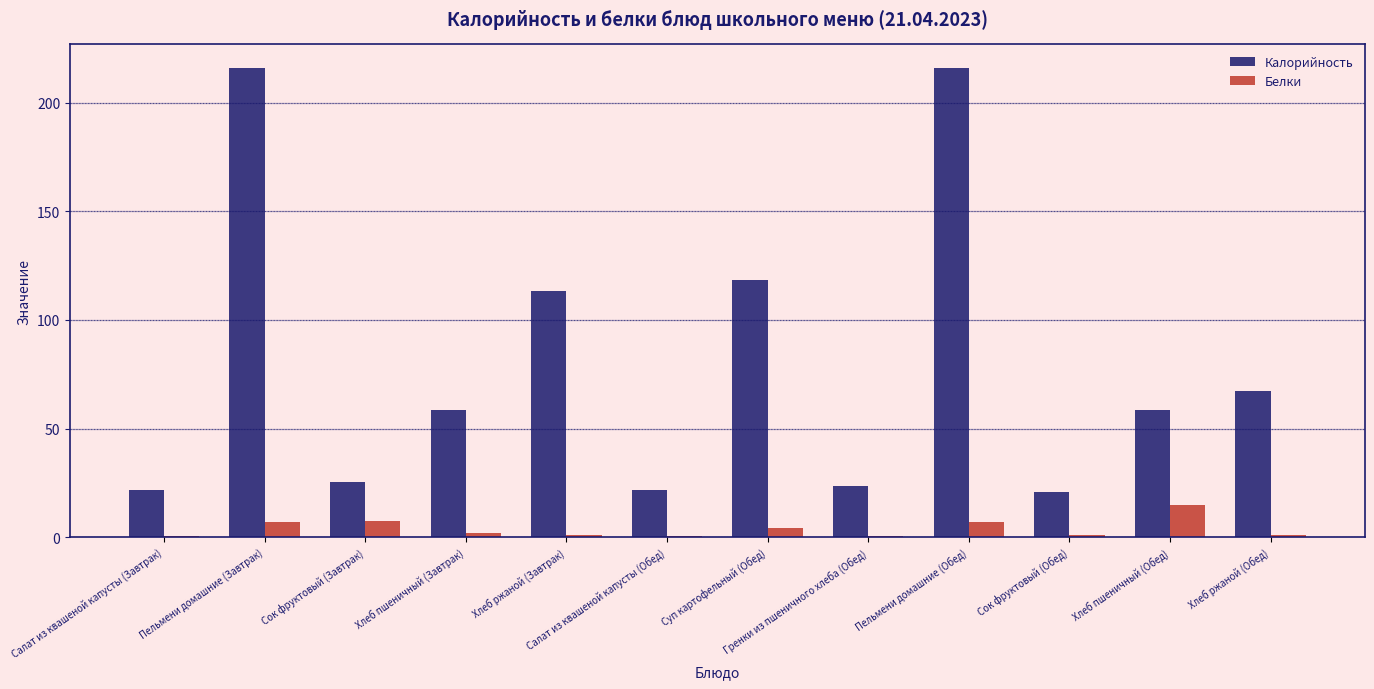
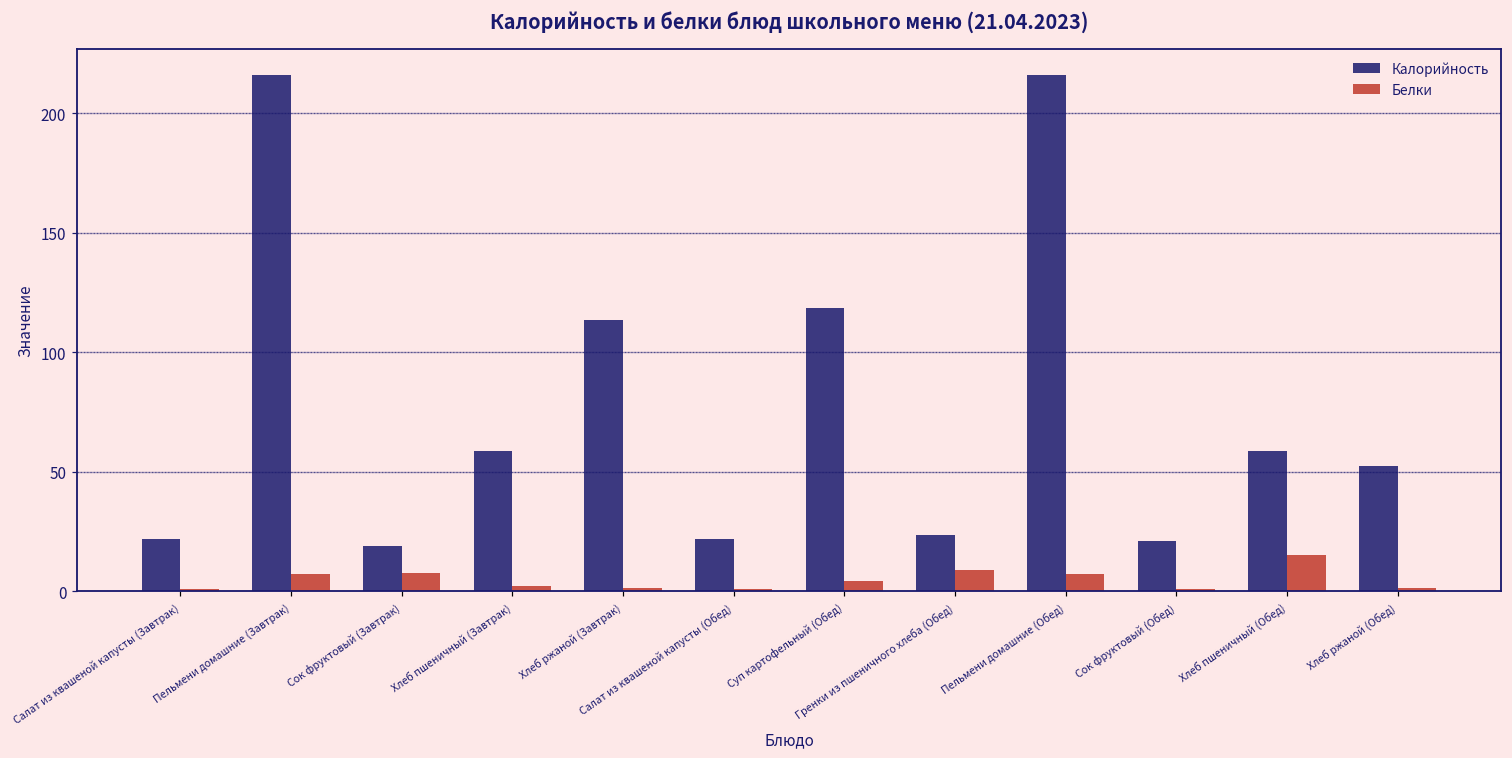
  {
    "Калорийность": {
      "Салат из квашеной капусты (Завтрак)": 22,
      "Пельмени домашние (Завтрак)": 216,
-     "Сок фруктовый (Завтрак)": 26,
+     "Сок фруктовый (Завтрак)": 19,
      "Хлеб пшеничный (Завтрак)": 58,
      "Хлеб ржаной (Завтрак)": 113,
      "Салат из квашеной капусты (Обед)": 22,
      "Суп картофельный (Обед)": 119,
      "Гренки из пшеничного хлеба (Обед)": 24,
      "Пельмени домашние (Обед)": 216,
      "Сок фруктовый (Обед)": 21,
      "Хлеб пшеничный (Обед)": 58,
-     "Хлеб ржаной (Обед)": 67
+     "Хлеб ржаной (Обед)": 53
    },
    "Белки": {
      "Пельмени домашние (Завтрак)": 7,
      "Сок фруктовый (Завтрак)": 8,
      "Хлеб пшеничный (Завтрак)": 2,
      "Хлеб ржаной (Завтрак)": 1,
      "Суп картофельный (Обед)": 4,
-     "Гренки из пшеничного хлеба (Обед)": 1,
+     "Гренки из пшеничного хлеба (Обед)": 9,
      "Пельмени домашние (Обед)": 7,
      "Хлеб пшеничный (Обед)": 15,
      "Хлеб ржаной (Обед)": 1
    }
  }
